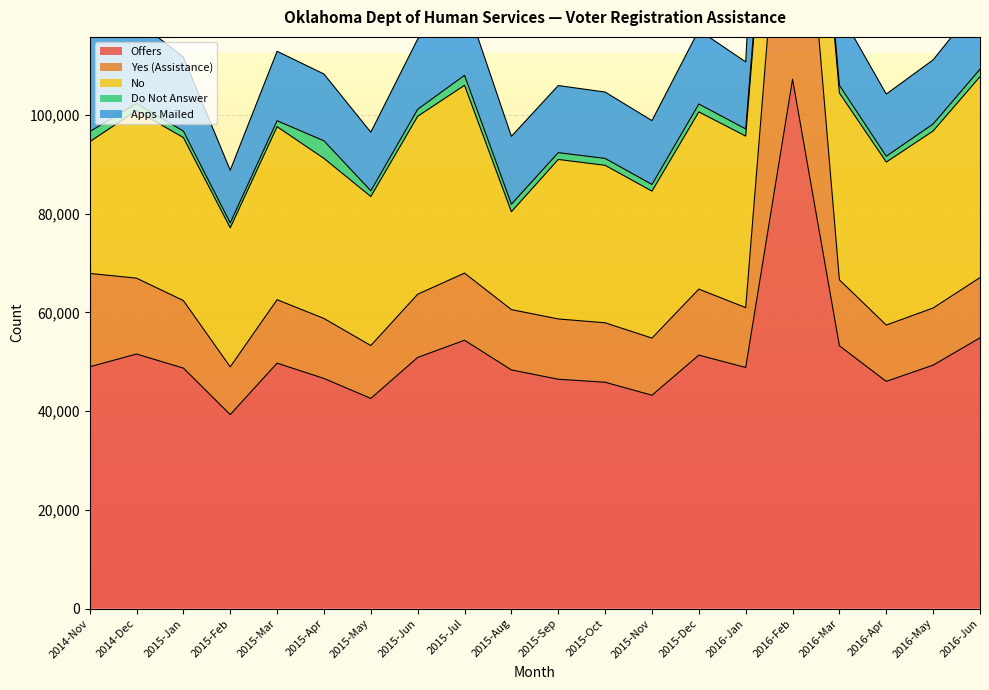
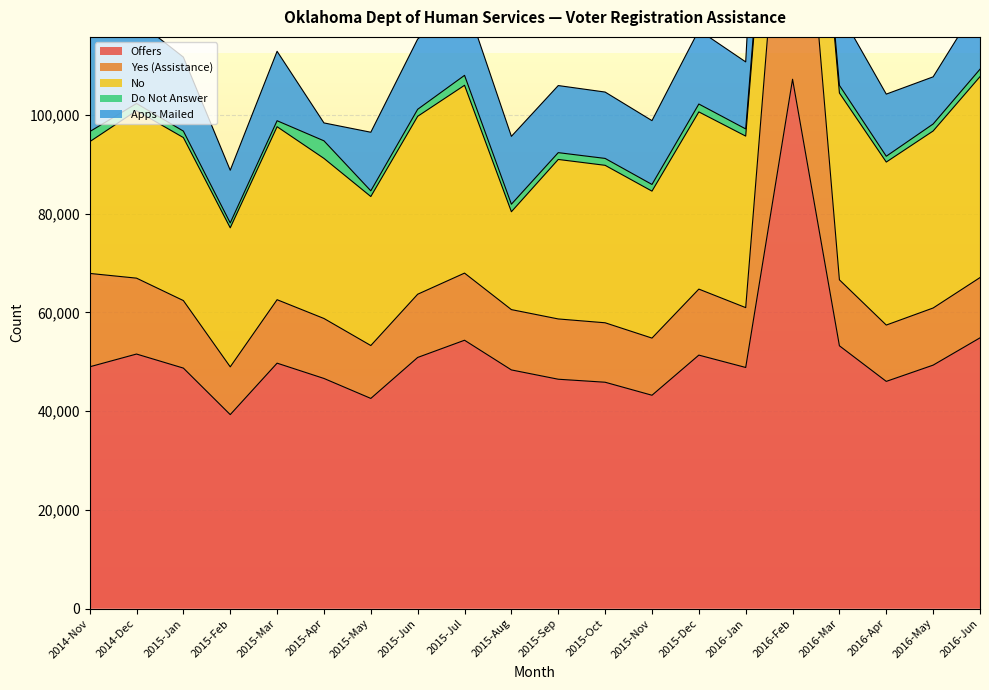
  {
    "No": {
      "2014-Nov": "27,000",
      "2015-Jan": "33,000",
      "2015-Feb": "28,000",
      "2015-Mar": "35,000",
      "2015-Apr": "32,000",
      "2015-May": "30,000",
      "2015-Jun": "36,000",
      "2015-Jul": "38,000",
      "2015-Aug": "20,000",
      "2015-Sep": "32,000",
      "2015-Oct": "32,000",
      "2015-Nov": "30,000",
      "2015-Dec": "36,000",
      "2016-Jan": "35,000",
      "2016-Mar": "38,000",
      "2016-Apr": "33,000",
      "2016-May": "36,000",
      "2016-Jun": "41,000"
    },
    "Do Not Answer": {
      "2014-Nov": "2,000",
      "2015-Jan": "1,000",
      "2015-Feb": "1,000",
      "2015-Mar": "1,000",
      "2015-Apr": "4,000",
      "2015-May": "1,000",
      "2015-Jun": "1,000",
      "2015-Jul": "2,000",
      "2015-Aug": "2,000",
      "2015-Sep": "1,000",
      "2015-Oct": "1,000",
      "2015-Nov": "1,000",
      "2015-Dec": "2,000",
      "2016-Jan": "1,000",
      "2016-Mar": "2,000",
      "2016-Apr": "1,000",
      "2016-May": "1,000",
      "2016-Jun": "2,000"
    },
    "Apps Mailed": {
      "2015-Feb": "11,000",
      "2015-Mar": "14,000",
-     "2015-Apr": "14,000",
+     "2015-Apr": "4,000",
      "2015-May": "12,000",
      "2015-Jun": "14,000",
      "2015-Aug": "14,000",
      "2015-Sep": "14,000",
      "2015-Oct": "13,000",
      "2015-Nov": "13,000",
      "2016-Jan": "14,000",
      "2016-Apr": "13,000",
-     "2016-May": "13,000"
+     "2016-May": "10,000"
    }
  }
